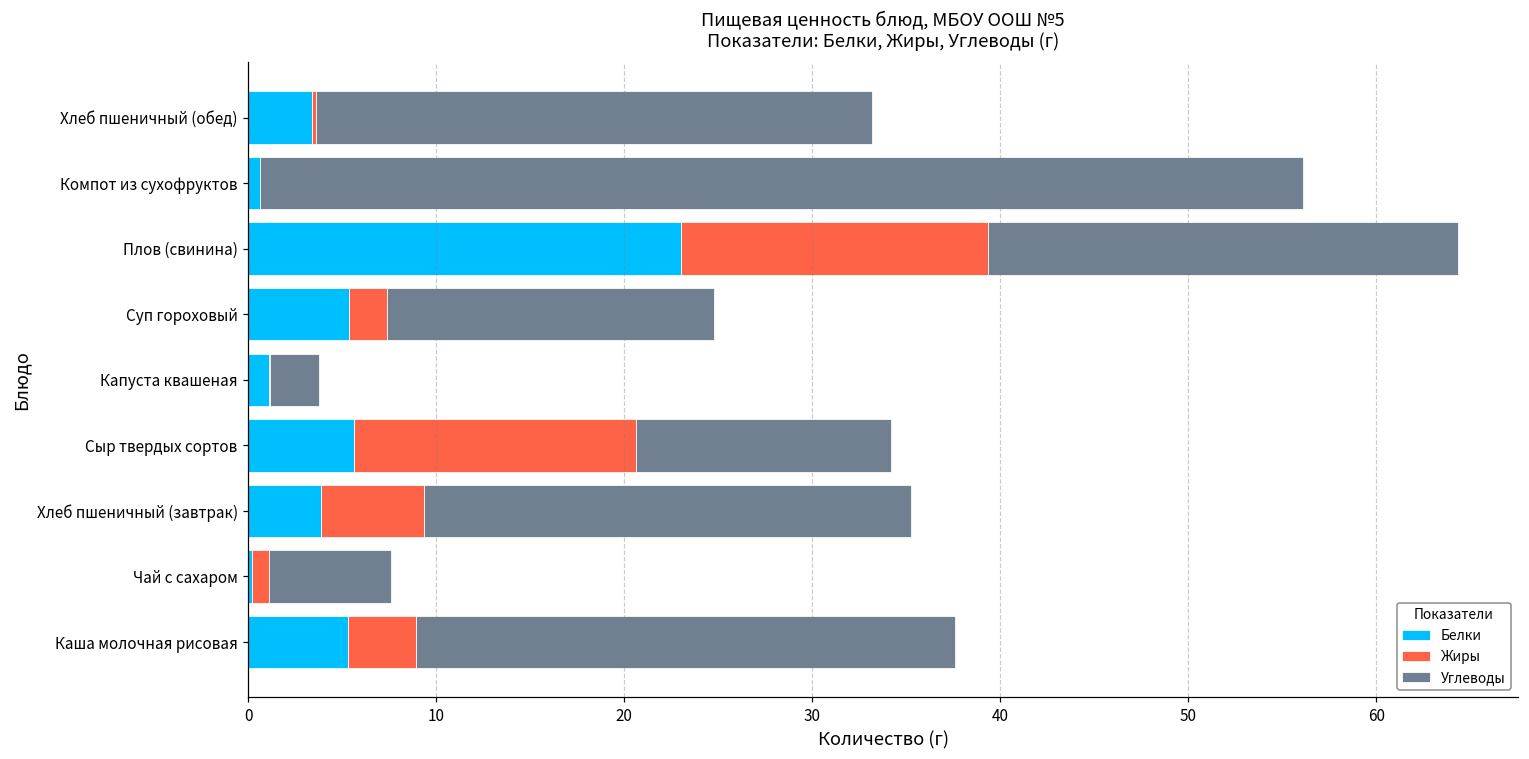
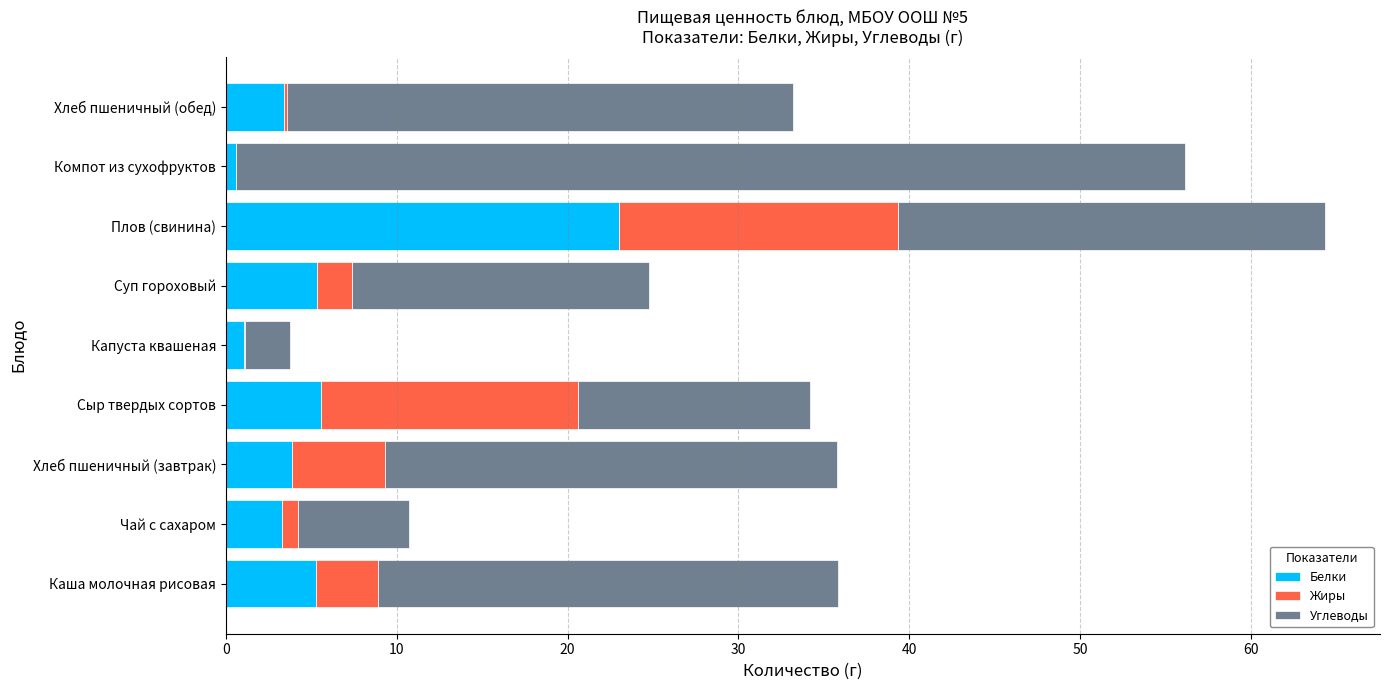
  {
    "Белки": {
      "Хлеб пшеничный (обед)": 3.4,
      "Компот из сухофруктов": 0.6,
      "Плов (свинина)": 23.0,
      "Суп гороховый": 5.4,
      "Капуста квашеная": 1.1,
      "Сыр твердых сортов": 5.6,
      "Хлеб пшеничный (завтрак)": 3.9,
-     "Чай с сахаром": 0.2,
+     "Чай с сахаром": 3.3,
      "Каша молочная рисовая": 5.3
    },
    "Жиры": {
      "Хлеб пшеничный (обед)": 0.2,
      "Компот из сухофруктов": 0.0,
      "Плов (свинина)": 16.3,
      "Суп гороховый": 2.0,
      "Сыр твердых сортов": 15.0,
      "Хлеб пшеничный (завтрак)": 5.5,
      "Чай с сахаром": 0.9,
      "Каша молочная рисовая": 3.6
    },
    "Углеводы": {
      "Хлеб пшеничный (обед)": 29.6,
      "Компот из сухофруктов": 55.5,
      "Плов (свинина)": 25.0,
      "Суп гороховый": 17.4,
      "Капуста квашеная": 2.6,
      "Сыр твердых сортов": 13.6,
-     "Хлеб пшеничный (завтрак)": 25.9,
+     "Хлеб пшеничный (завтрак)": 26.5,
      "Чай с сахаром": 6.5,
-     "Каша молочная рисовая": 28.7
+     "Каша молочная рисовая": 26.9
    }
  }
